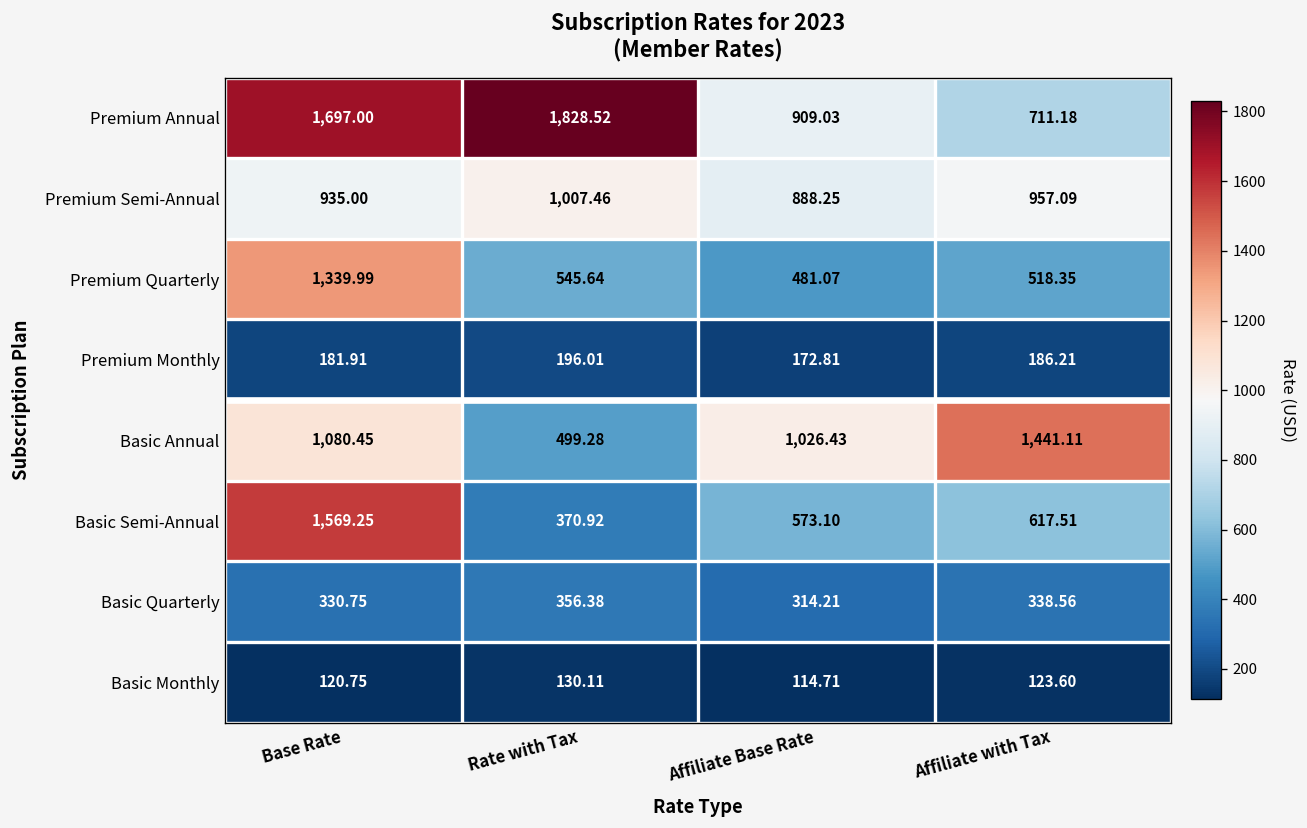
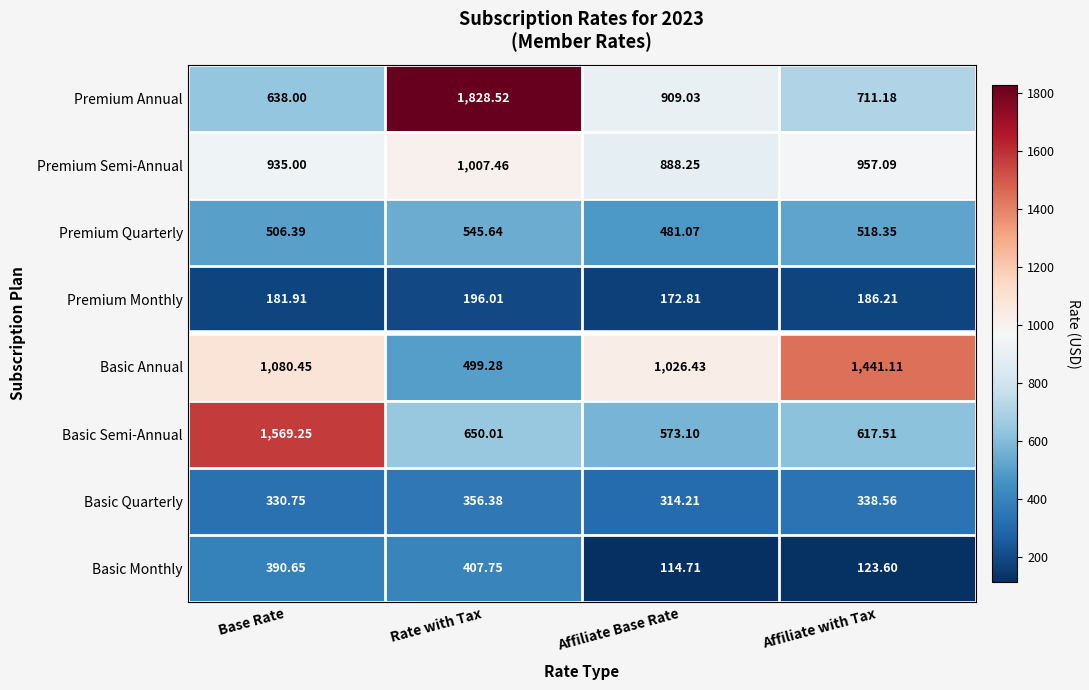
  {
    "Premium Annual": {
-     "Base Rate": "1,697.00",
+     "Base Rate": "638.00",
      "Rate with Tax": "1,828.52",
      "Affiliate Base Rate": "909.03",
      "Affiliate with Tax": "711.18"
    },
    "Premium Semi-Annual": {
      "Base Rate": "935.00",
      "Rate with Tax": "1,007.46",
      "Affiliate Base Rate": "888.25",
      "Affiliate with Tax": "957.09"
    },
    "Premium Quarterly": {
-     "Base Rate": "1,339.99",
+     "Base Rate": "506.39",
      "Rate with Tax": "545.64",
      "Affiliate Base Rate": "481.07",
      "Affiliate with Tax": "518.35"
    },
    "Premium Monthly": {
      "Base Rate": "181.91",
      "Rate with Tax": "196.01",
      "Affiliate Base Rate": "172.81",
      "Affiliate with Tax": "186.21"
    },
    "Basic Annual": {
      "Base Rate": "1,080.45",
      "Rate with Tax": "499.28",
      "Affiliate Base Rate": "1,026.43",
      "Affiliate with Tax": "1,441.11"
    },
    "Basic Semi-Annual": {
      "Base Rate": "1,569.25",
-     "Rate with Tax": "370.92",
+     "Rate with Tax": "650.01",
      "Affiliate Base Rate": "573.10",
      "Affiliate with Tax": "617.51"
    },
    "Basic Quarterly": {
      "Base Rate": "330.75",
      "Rate with Tax": "356.38",
      "Affiliate Base Rate": "314.21",
      "Affiliate with Tax": "338.56"
    },
    "Basic Monthly": {
-     "Base Rate": "120.75",
-     "Rate with Tax": "130.11",
+     "Base Rate": "390.65",
+     "Rate with Tax": "407.75",
      "Affiliate Base Rate": "114.71",
      "Affiliate with Tax": "123.60"
    }
  }
